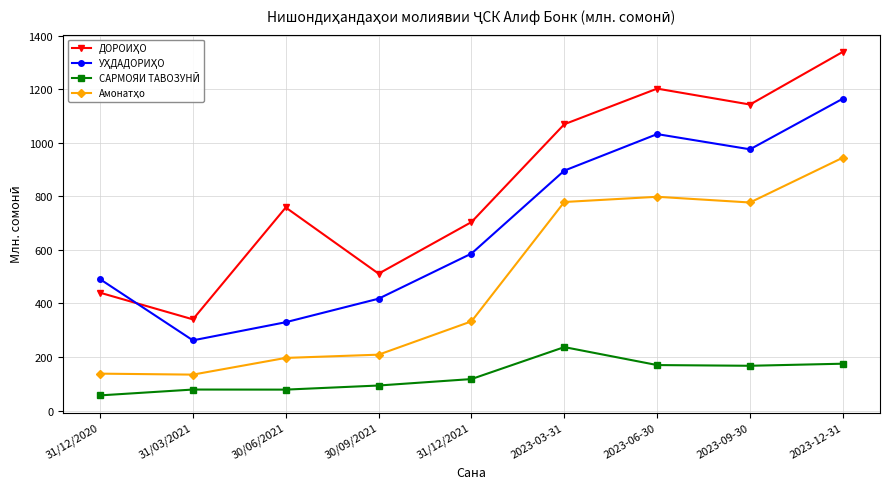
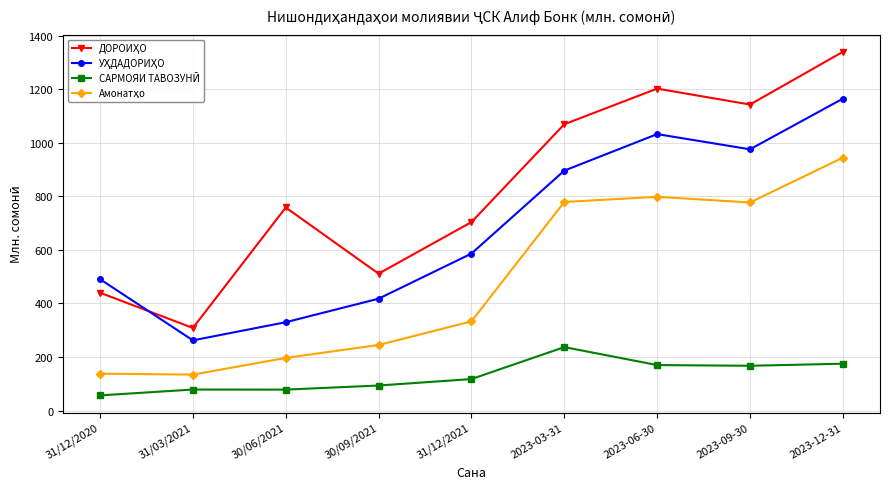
  {
    "ДОРОИҲО": {
      "31/12/2020": 440,
-     "31/03/2021": 340,
+     "31/03/2021": 310,
      "30/06/2021": 760,
      "30/09/2021": 510,
      "31/12/2021": 700,
      "2023-03-31": 1070,
      "2023-06-30": 1200,
      "2023-09-30": 1140,
      "2023-12-31": 1340
    },
    "УҲДАДОРИҲО": {
      "31/12/2020": 490,
      "31/03/2021": 260,
      "30/06/2021": 330,
      "30/09/2021": 420,
      "31/12/2021": 590,
      "2023-03-31": 900,
      "2023-06-30": 1030,
      "2023-09-30": 980,
      "2023-12-31": 1160
    },
    "САРМОЯИ ТАВОЗУНӢ": {
      "31/12/2020": 60,
      "31/03/2021": 80,
      "30/06/2021": 80,
      "30/09/2021": 90,
      "31/12/2021": 120,
      "2023-03-31": 240,
      "2023-06-30": 170,
      "2023-09-30": 170,
      "2023-12-31": 170
    },
    "Амонатҳо": {
      "31/12/2020": 140,
      "31/03/2021": 130,
      "30/06/2021": 200,
-     "30/09/2021": 210,
+     "30/09/2021": 240,
      "31/12/2021": 330,
      "2023-03-31": 780,
      "2023-06-30": 800,
      "2023-09-30": 780,
      "2023-12-31": 940
    }
  }
